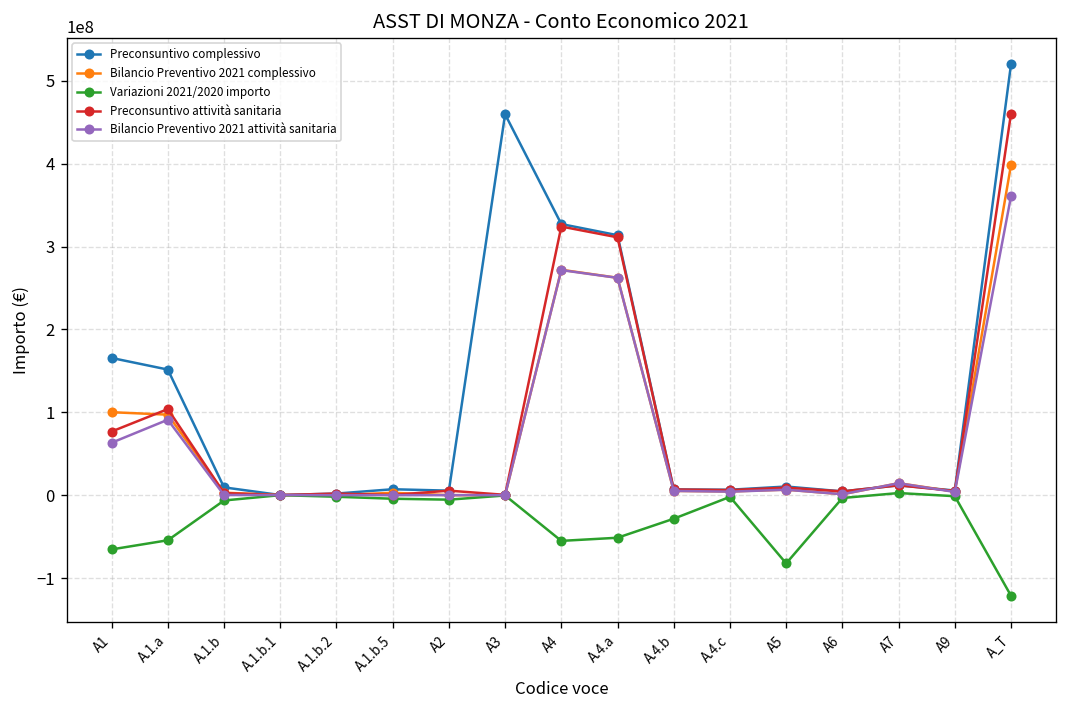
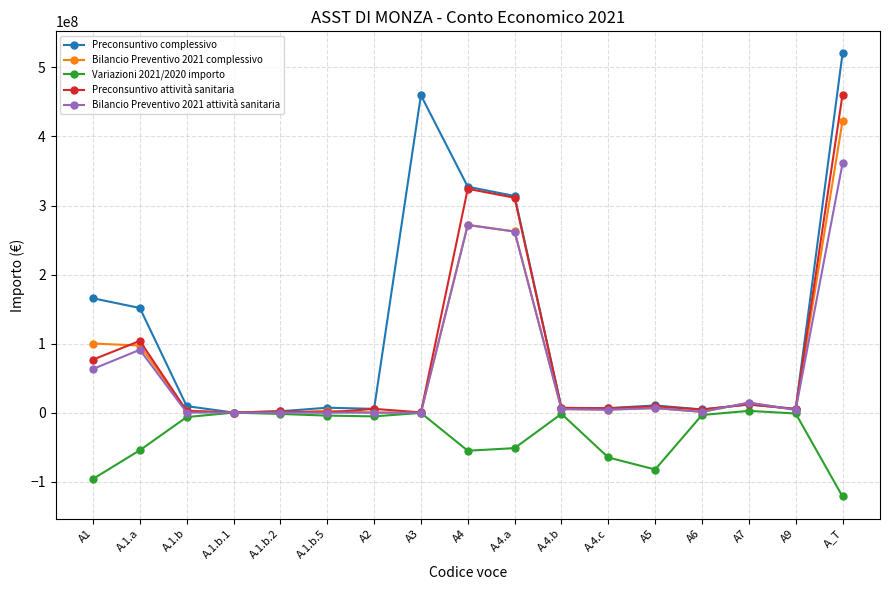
  {
    "Preconsuntivo complessivo": {
      "A1": 170000000,
      "A.1.a": 150000000,
      "A.1.b": 10000000,
      "A.1.b.5": 10000000,
      "A3": 460000000,
      "A_T": 520000000
    },
    "Bilancio Preventivo 2021 complessivo": {
      "A1": 100000000,
      "A.1.a": 100000000,
-     "A_T": 400000000
+     "A_T": 420000000
    },
    "Variazioni 2021/2020 importo": {
-     "A1": -70000000,
+     "A1": -100000000,
      "A.1.a": -50000000,
      "A.1.b": -10000000,
      "A.1.b.5": 0,
      "A2": -10000000,
      "A4": -60000000,
      "A.4.a": -50000000,
-     "A.4.b": -30000000,
-     "A.4.c": 0,
+     "A.4.b": 0,
+     "A.4.c": -60000000,
      "A5": -80000000,
      "A6": 0,
      "A7": 0,
      "A9": 0,
      "A_T": -120000000
    },
    "Preconsuntivo attività sanitaria": {
      "A1": 80000000,
      "A.1.a": 100000000,
      "A_T": 460000000
    },
    "Bilancio Preventivo 2021 attività sanitaria": {
      "A1": 60000000,
      "A.1.a": 90000000,
      "A_T": 360000000
    }
  }
